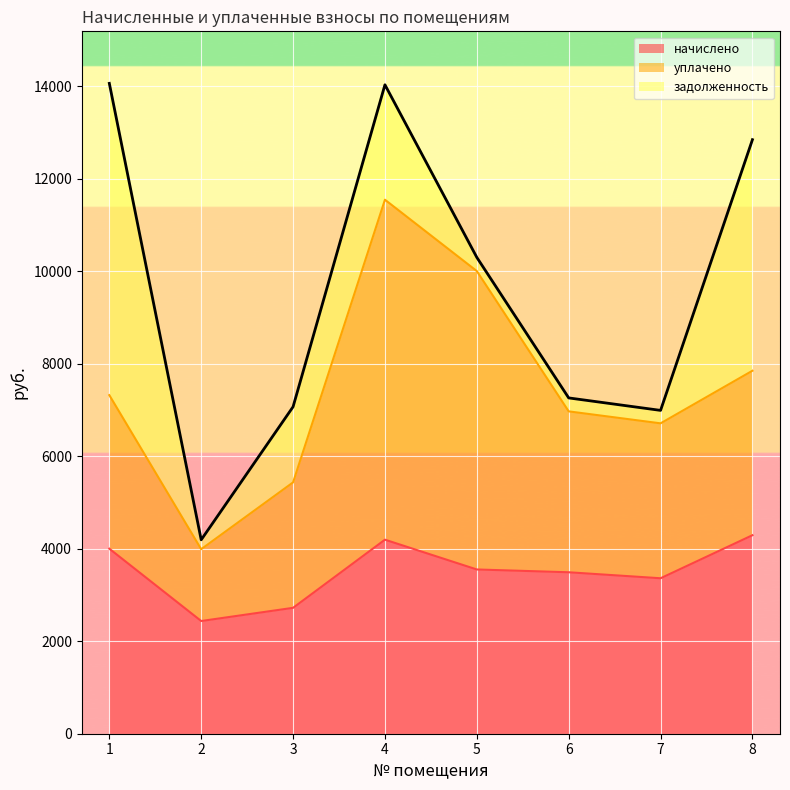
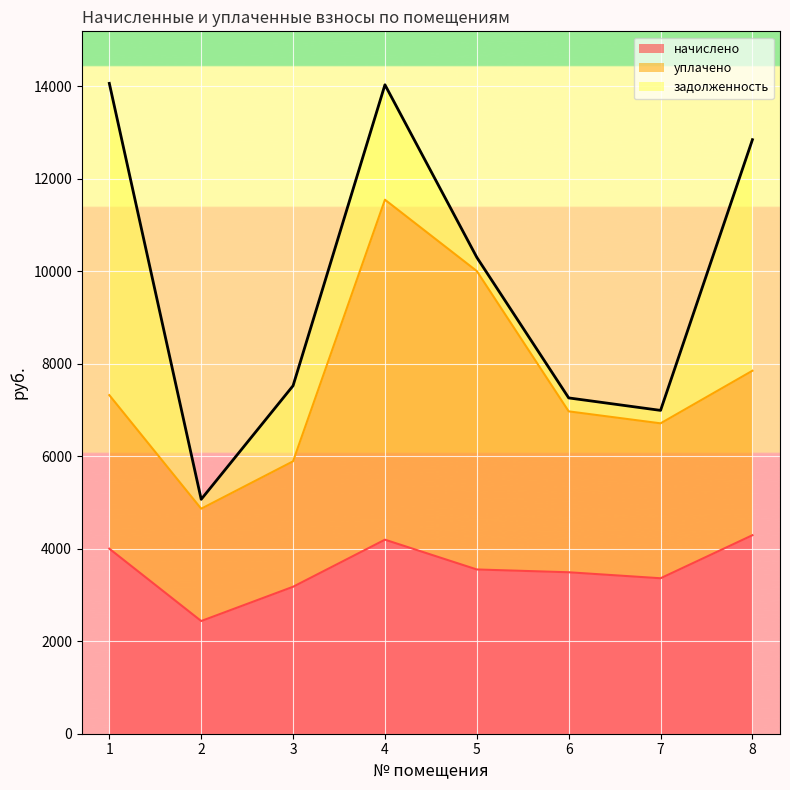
  {
    "начислено": {
      "1": 4000,
      "2": 2400,
-     "3": 2700,
+     "3": 3200,
      "4": 4200,
      "5": 3600,
      "6": 3500,
      "7": 3400,
      "8": 4300
    },
    "уплачено": {
      "1": 3300,
-     "2": 1600,
+     "2": 2400,
      "3": 2700,
      "4": 7300,
      "5": 6500,
      "6": 3500,
      "7": 3300,
      "8": 3600
    },
    "задолженность": {
      "1": 6700,
      "2": 200,
      "3": 1600,
      "4": 2500,
      "5": 300,
      "6": 300,
      "7": 300,
      "8": 5000
    }
  }
